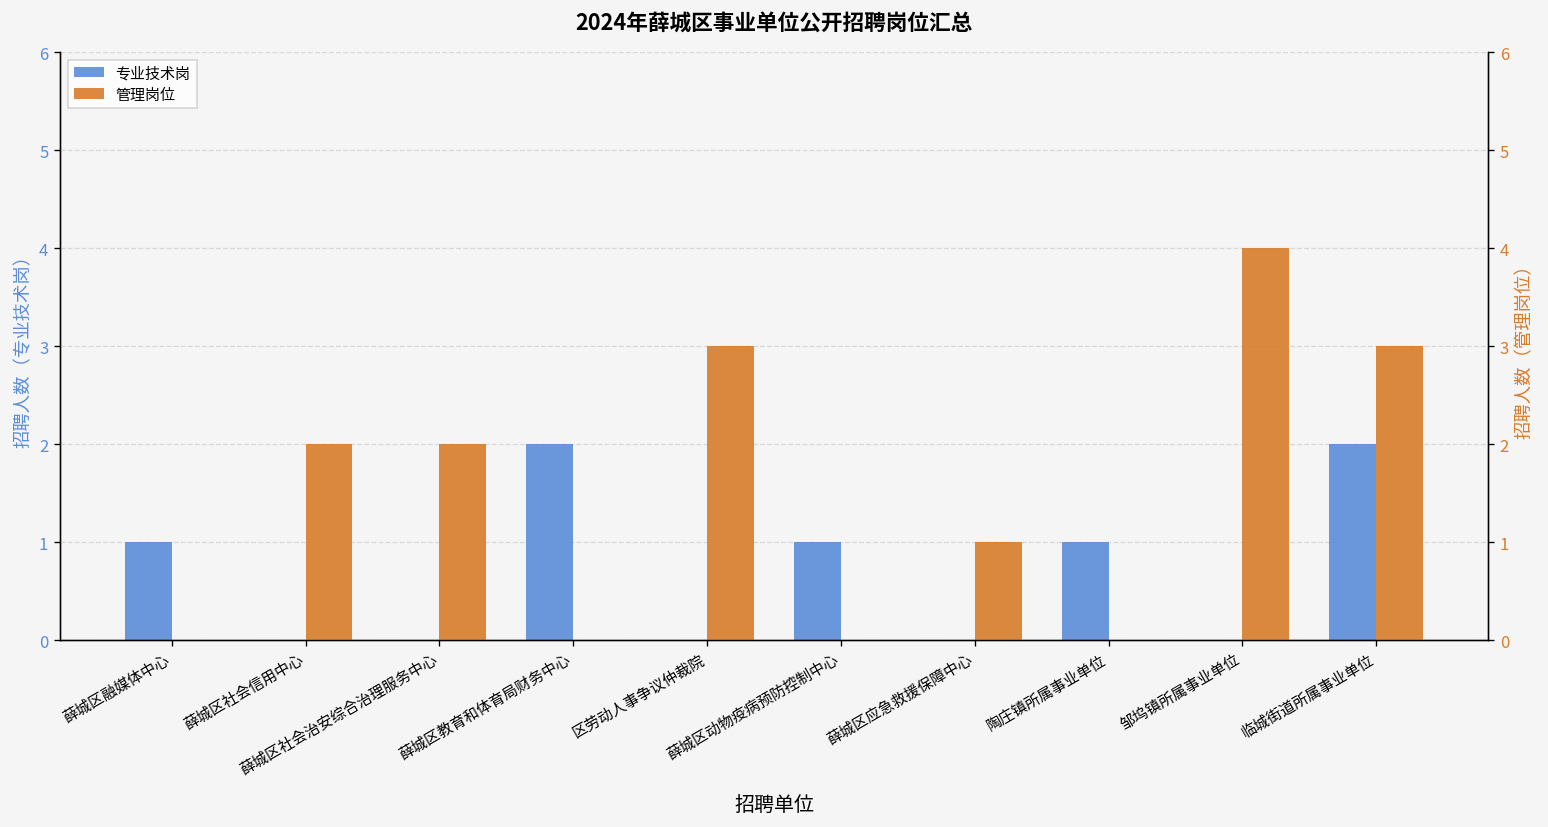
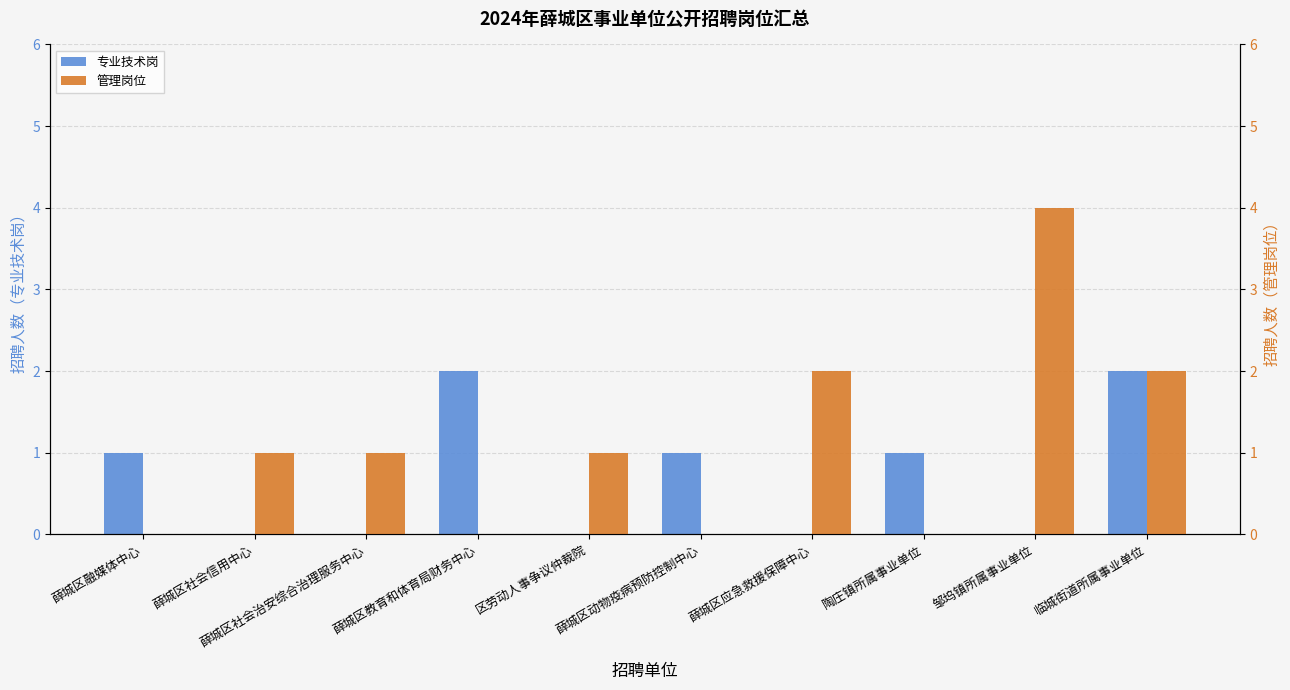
  {
    "专业技术岗": {
      "薛城区融媒体中心": 1.0,
      "薛城区社会信用中心": 0.0,
      "薛城区社会治安综合治理服务中心": 0.0,
      "薛城区教育和体育局财务中心": 2.0,
      "区劳动人事争议仲裁院": 0.0,
      "薛城区动物疫病预防控制中心": 1.0,
      "薛城区应急救援保障中心": 0.0,
      "陶庄镇所属事业单位": 1.0,
      "邹坞镇所属事业单位": 0.0,
      "临城街道所属事业单位": 2.0
    },
    "管理岗位": {
      "薛城区融媒体中心": 0,
-     "薛城区社会信用中心": 2,
-     "薛城区社会治安综合治理服务中心": 2,
+     "薛城区社会信用中心": 1,
+     "薛城区社会治安综合治理服务中心": 1,
      "薛城区教育和体育局财务中心": 0,
-     "区劳动人事争议仲裁院": 3,
+     "区劳动人事争议仲裁院": 1,
      "薛城区动物疫病预防控制中心": 0,
-     "薛城区应急救援保障中心": 1,
+     "薛城区应急救援保障中心": 2,
      "陶庄镇所属事业单位": 0,
      "邹坞镇所属事业单位": 4,
-     "临城街道所属事业单位": 3
+     "临城街道所属事业单位": 2
    }
  }
